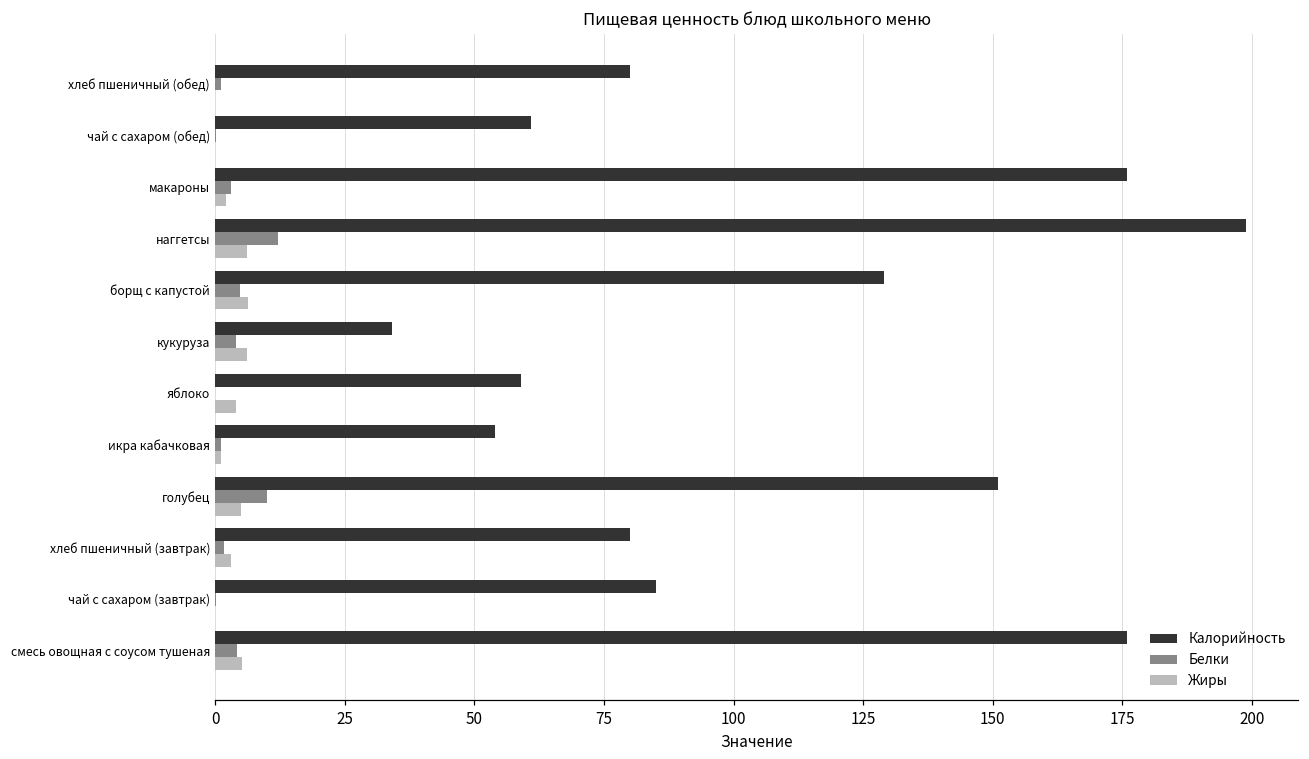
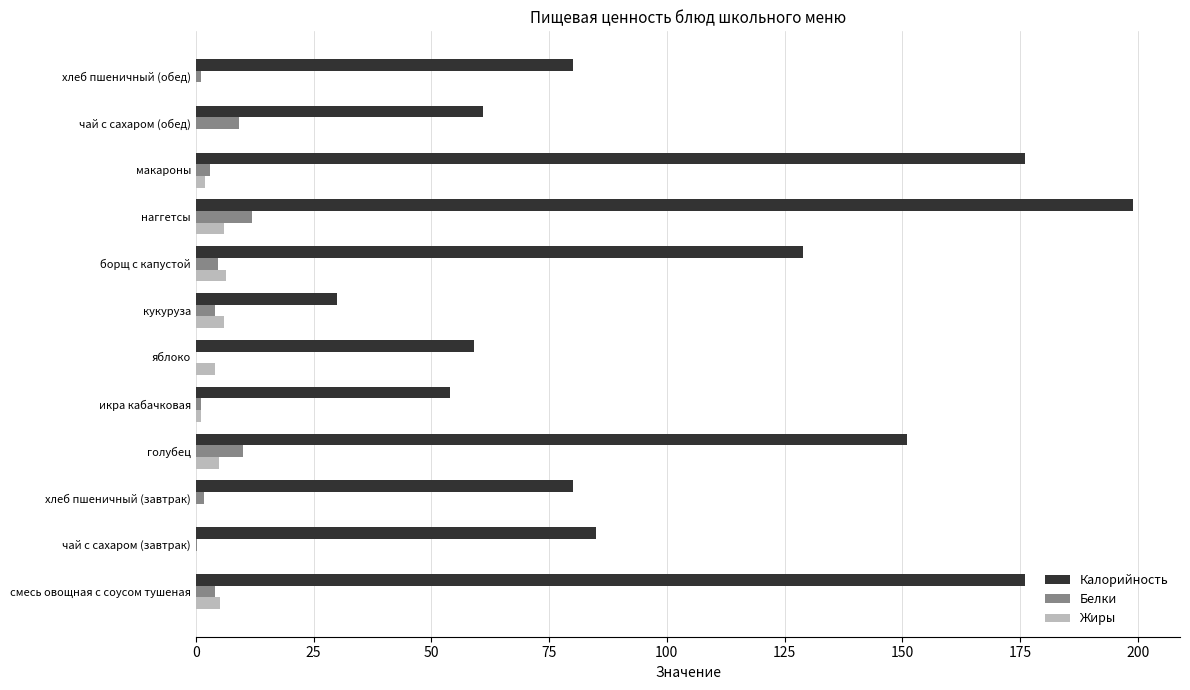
  {
    "Калорийность": {
      "хлеб пшеничный (обед)": 80,
      "чай с сахаром (обед)": 61,
      "макароны": 176,
      "наггетсы": 199,
      "борщ с капустой": 129,
-     "кукуруза": 34,
+     "кукуруза": 30,
      "яблоко": 59,
      "икра кабачковая": 54,
      "голубец": 151,
      "хлеб пшеничный (завтрак)": 80,
      "чай с сахаром (завтрак)": 85,
      "смесь овощная с соусом тушеная": 176
    },
    "Белки": {
      "хлеб пшеничный (обед)": 1,
-     "чай с сахаром (обед)": 0,
+     "чай с сахаром (обед)": 9,
      "макароны": 3,
      "наггетсы": 12,
      "борщ с капустой": 5,
      "кукуруза": 4,
      "яблоко": 0,
      "икра кабачковая": 1,
      "голубец": 10,
      "хлеб пшеничный (завтрак)": 2,
      "смесь овощная с соусом тушеная": 4
    },
    "Жиры": {
      "хлеб пшеничный (обед)": 0,
      "чай с сахаром (обед)": 0,
      "макароны": 2,
      "наггетсы": 6,
      "борщ с капустой": 6,
      "кукуруза": 6,
      "яблоко": 4,
      "икра кабачковая": 1,
      "голубец": 5,
-     "хлеб пшеничный (завтрак)": 3,
+     "хлеб пшеничный (завтрак)": 0,
      "чай с сахаром (завтрак)": 0,
      "смесь овощная с соусом тушеная": 5
    }
  }
